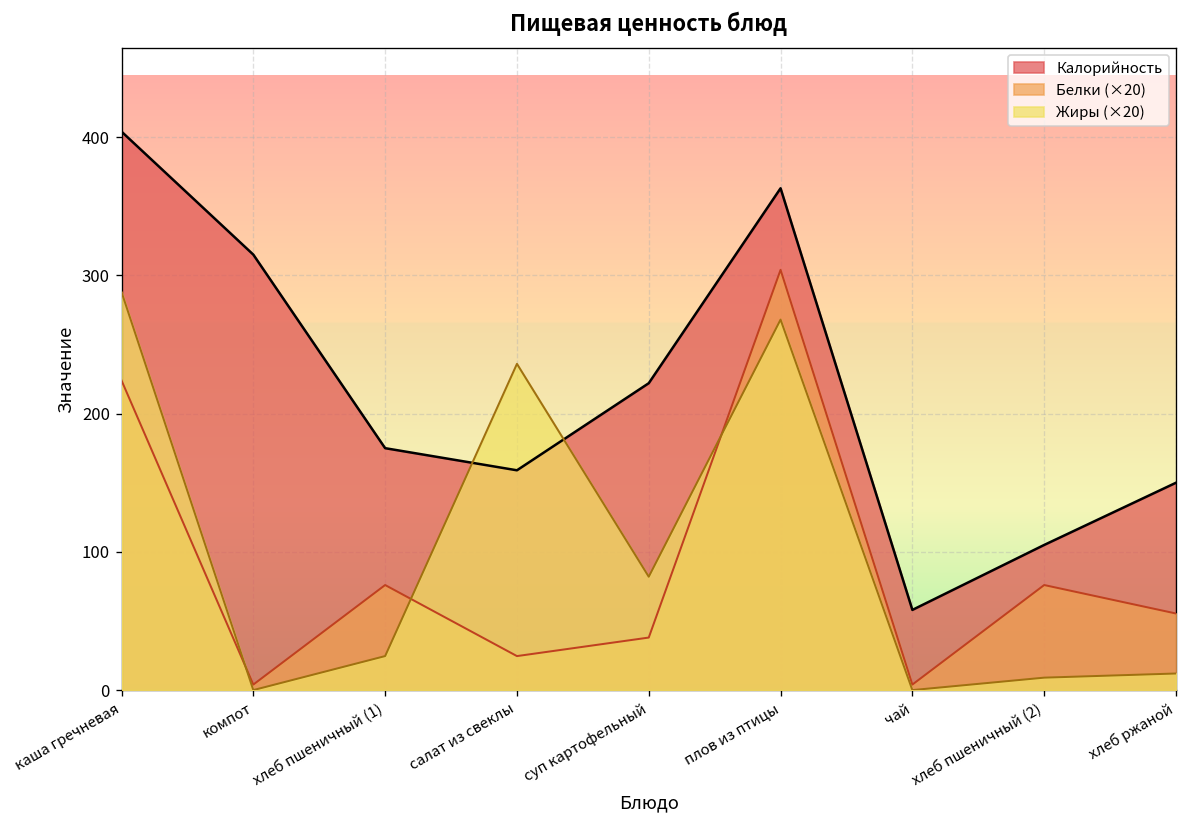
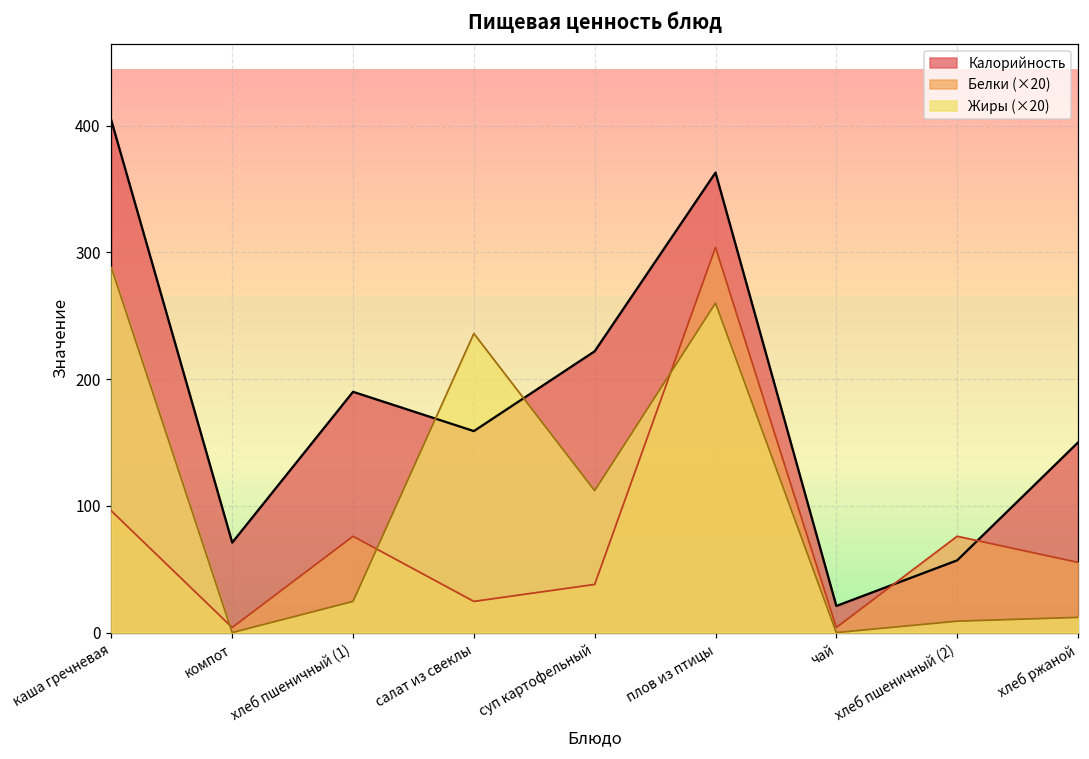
  {
    "Калорийность": {
      "каша гречневая": 404,
-     "компот": 315,
-     "хлеб пшеничный (1)": 175,
+     "компот": 71,
+     "хлеб пшеничный (1)": 190,
      "салат из свеклы": 159,
      "суп картофельный": 222,
      "плов из птицы": 363,
-     "чай": 58,
-     "хлеб пшеничный (2)": 105,
+     "чай": 21,
+     "хлеб пшеничный (2)": 57,
      "хлеб ржаной": 150
    },
    "Белки (×20)": {
-     "каша гречневая": 224,
+     "каша гречневая": 96,
      "компот": 4,
      "хлеб пшеничный (1)": 76,
      "салат из свеклы": 25,
      "суп картофельный": 38,
      "плов из птицы": 304,
      "чай": 4,
      "хлеб пшеничный (2)": 76,
      "хлеб ржаной": 55
    },
    "Жиры (×20)": {
      "каша гречневая": 288,
      "компот": 0,
      "хлеб пшеничный (1)": 25,
      "салат из свеклы": 236,
-     "суп картофельный": 82,
-     "плов из птицы": 268,
+     "суп картофельный": 112,
+     "плов из птицы": 260,
      "чай": 0,
      "хлеб пшеничный (2)": 9,
      "хлеб ржаной": 12
    }
  }
